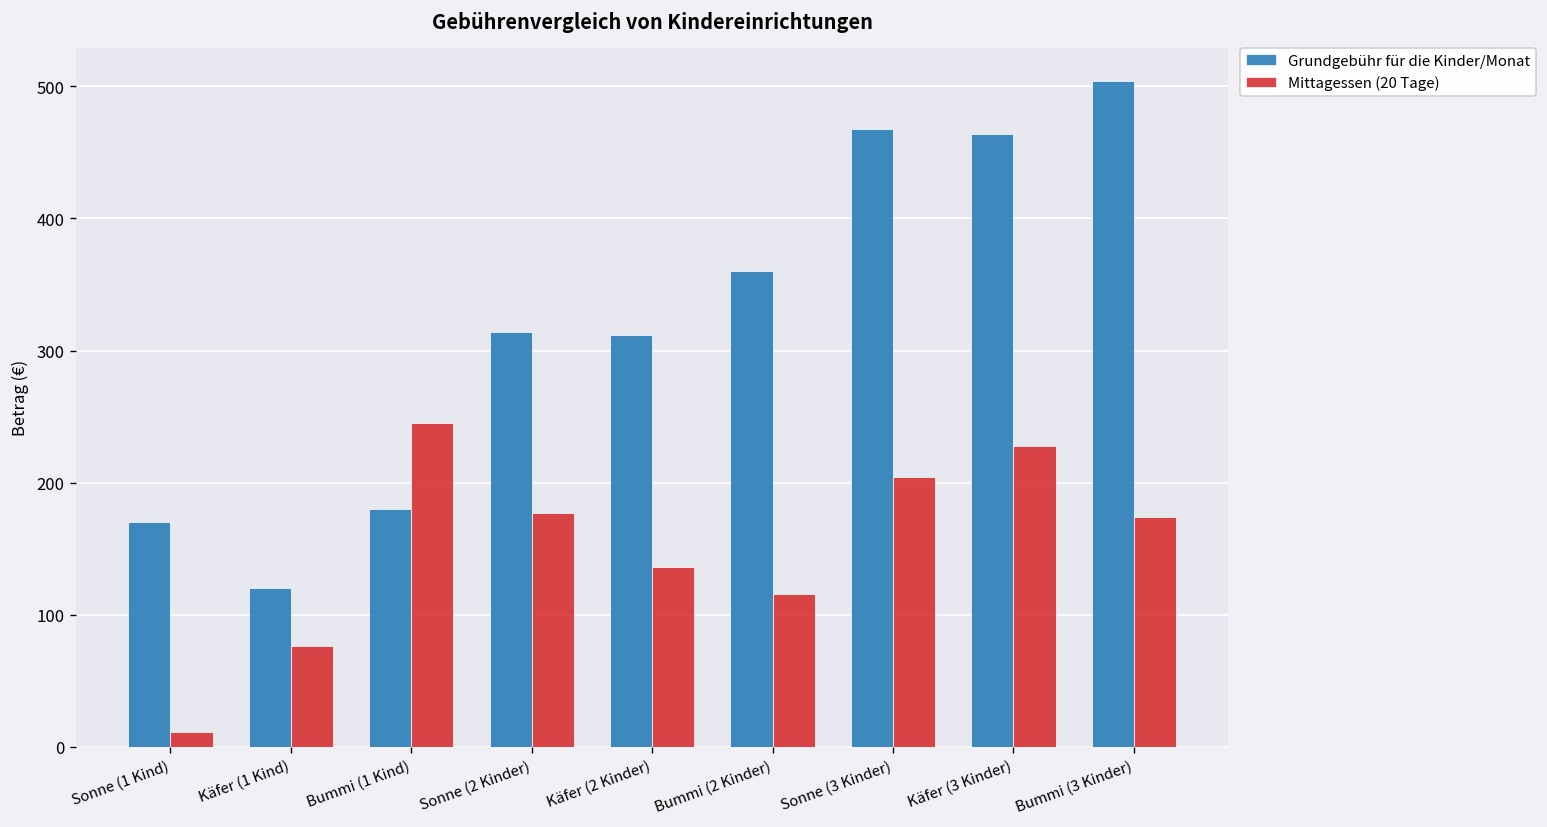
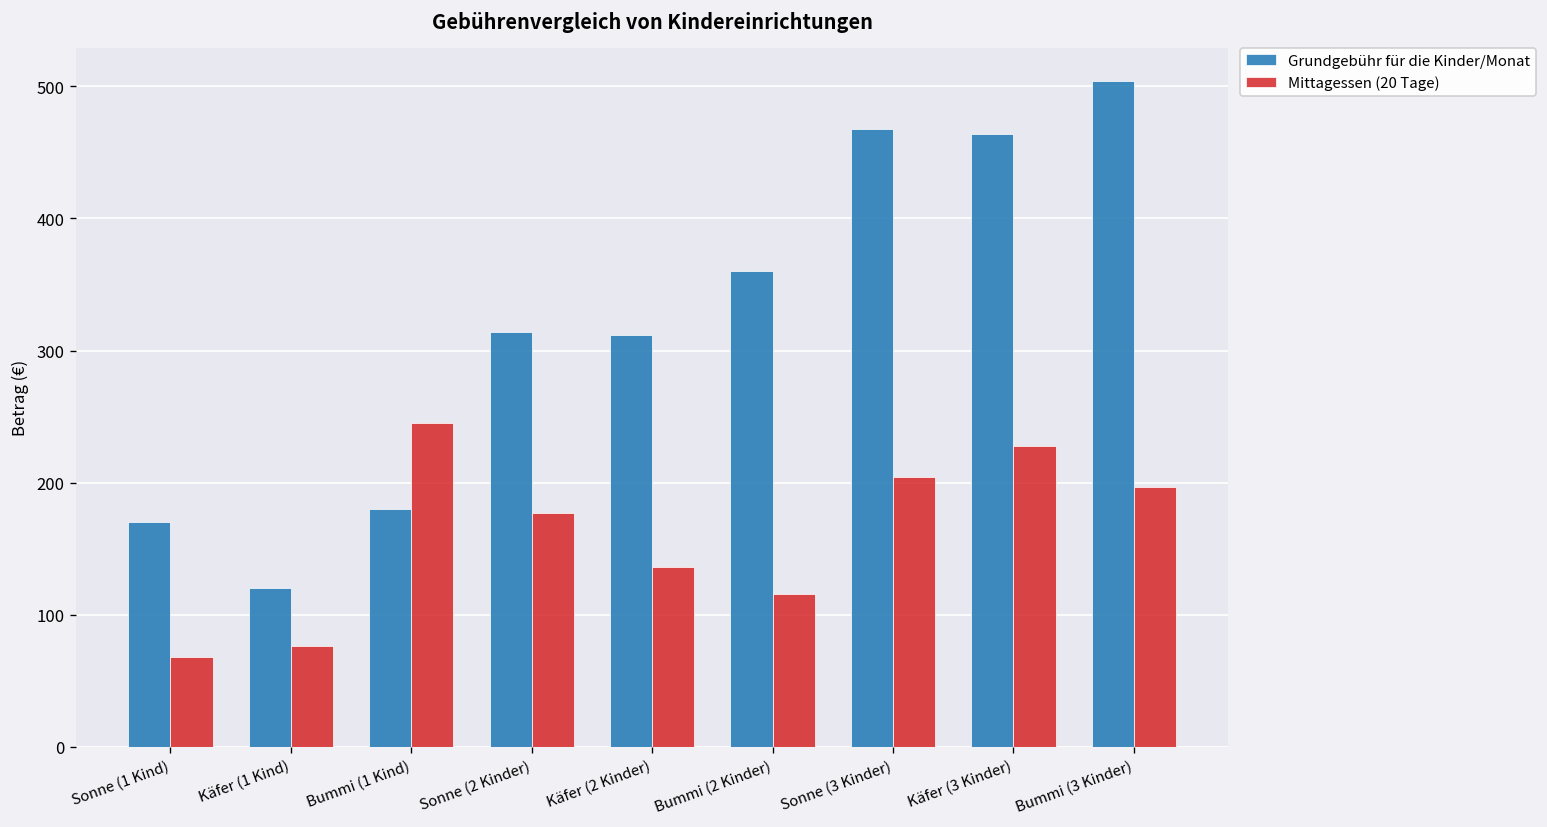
  {
    "Grundgebühr für die Kinder/Monat": {
      "Sonne (1 Kind)": 170,
      "Käfer (1 Kind)": 120,
      "Bummi (1 Kind)": 180,
      "Sonne (2 Kinder)": 314,
      "Käfer (2 Kinder)": 312,
      "Bummi (2 Kinder)": 360,
      "Sonne (3 Kinder)": 468,
      "Käfer (3 Kinder)": 464,
      "Bummi (3 Kinder)": 504
    },
    "Mittagessen (20 Tage)": {
-     "Sonne (1 Kind)": 11,
+     "Sonne (1 Kind)": 68,
      "Käfer (1 Kind)": 76,
      "Bummi (1 Kind)": 245,
      "Sonne (2 Kinder)": 177,
      "Käfer (2 Kinder)": 136,
      "Bummi (2 Kinder)": 116,
      "Sonne (3 Kinder)": 204,
      "Käfer (3 Kinder)": 228,
-     "Bummi (3 Kinder)": 174
+     "Bummi (3 Kinder)": 197
    }
  }
